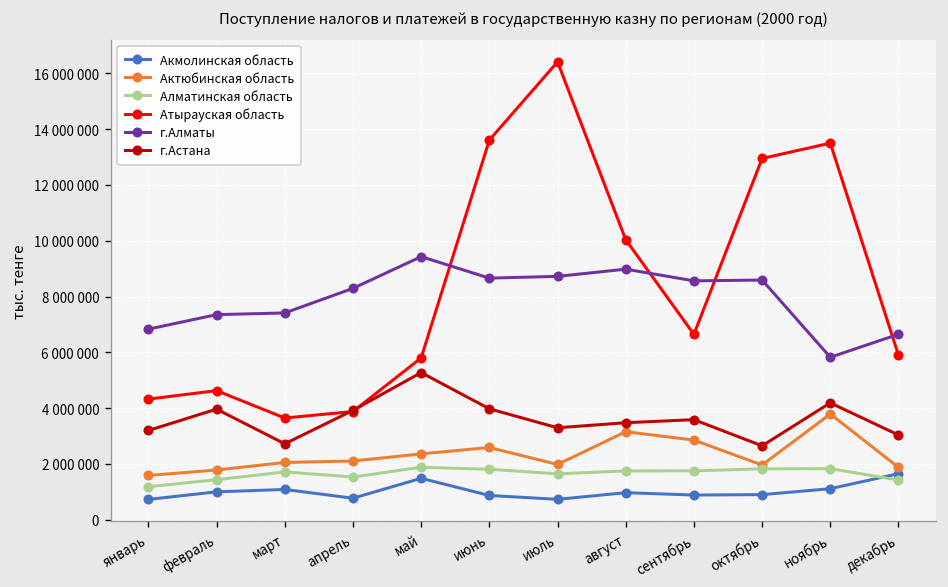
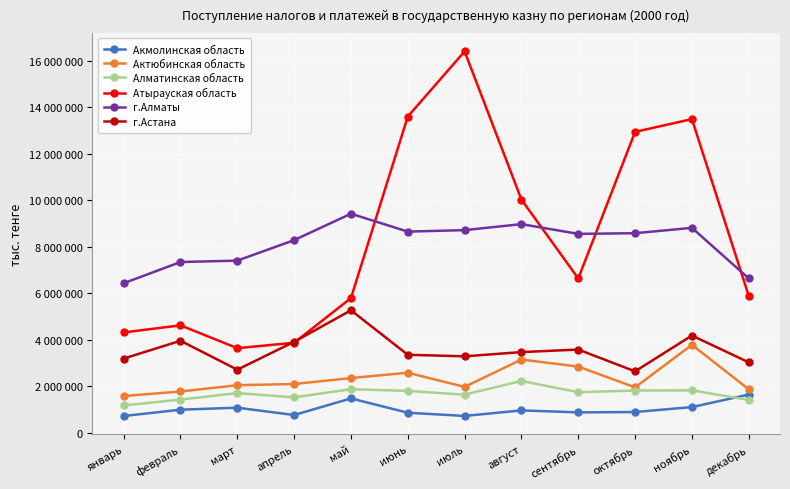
  {
    "Акмолинская область": {
      "январь": 700000,
      "февраль": 1000000,
      "март": 1100000,
      "апрель": 800000,
      "май": 1500000,
      "июнь": 900000,
      "июль": 700000,
      "август": 1000000,
      "сентябрь": 900000,
      "октябрь": 900000,
      "ноябрь": 1100000,
      "декабрь": 1700000
    },
    "Актюбинская область": {
      "январь": 1600000,
      "февраль": 1800000,
      "март": 2100000,
      "апрель": 2100000,
      "май": 2400000,
      "июнь": 2600000,
      "июль": 2000000,
      "август": 3200000,
      "сентябрь": 2900000,
      "октябрь": 2000000,
      "ноябрь": 3800000,
      "декабрь": 1900000
    },
    "Алматинская область": {
      "январь": 1200000,
      "февраль": 1400000,
      "март": 1700000,
      "апрель": 1500000,
      "май": 1900000,
      "июнь": 1800000,
      "июль": 1600000,
-     "август": 1800000,
+     "август": 2200000,
      "сентябрь": 1800000,
      "октябрь": 1800000,
      "ноябрь": 1800000,
      "декабрь": 1400000
    },
    "Атырауская область": {
      "январь": 4300000,
      "февраль": 4600000,
      "март": 3600000,
      "май": 5800000,
      "июнь": 13600000,
      "июль": 16400000,
      "август": 10000000,
      "сентябрь": 6600000,
      "октябрь": 12900000,
      "ноябрь": 13500000,
      "декабрь": 5900000
    },
    "г.Алматы": {
-     "январь": 6800000,
+     "январь": 6400000,
      "февраль": 7400000,
      "март": 7400000,
      "апрель": 8300000,
      "май": 9400000,
      "июнь": 8700000,
      "июль": 8700000,
      "август": 9000000,
      "сентябрь": 8600000,
      "октябрь": 8600000,
-     "ноябрь": 5800000,
+     "ноябрь": 8800000,
      "декабрь": 6600000
    },
    "г.Астана": {
      "январь": 3200000,
      "февраль": 4000000,
      "март": 2700000,
      "май": 5300000,
-     "июнь": 4000000,
+     "июнь": 3400000,
      "июль": 3300000,
      "август": 3500000,
      "сентябрь": 3600000,
      "октябрь": 2700000,
      "ноябрь": 4200000,
      "декабрь": 3000000
    }
  }
